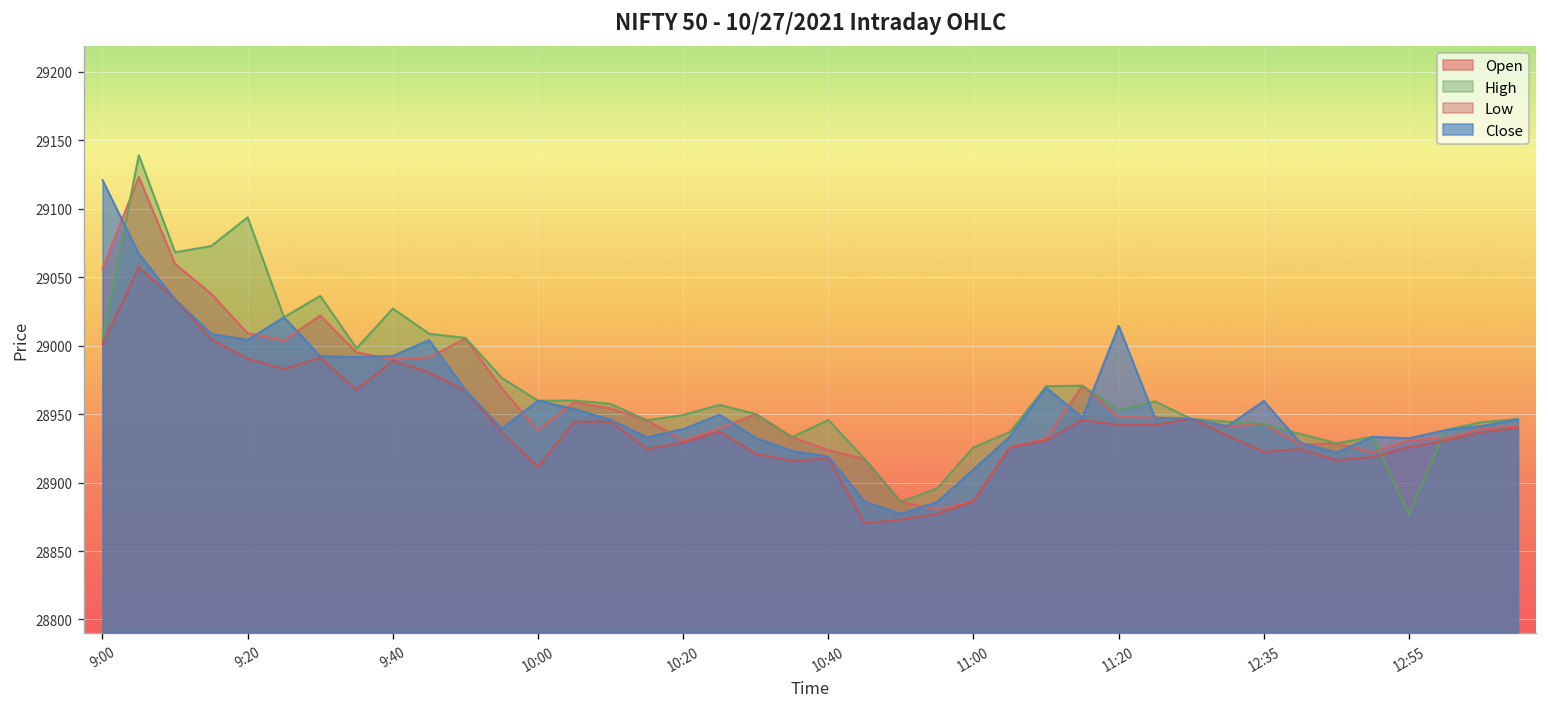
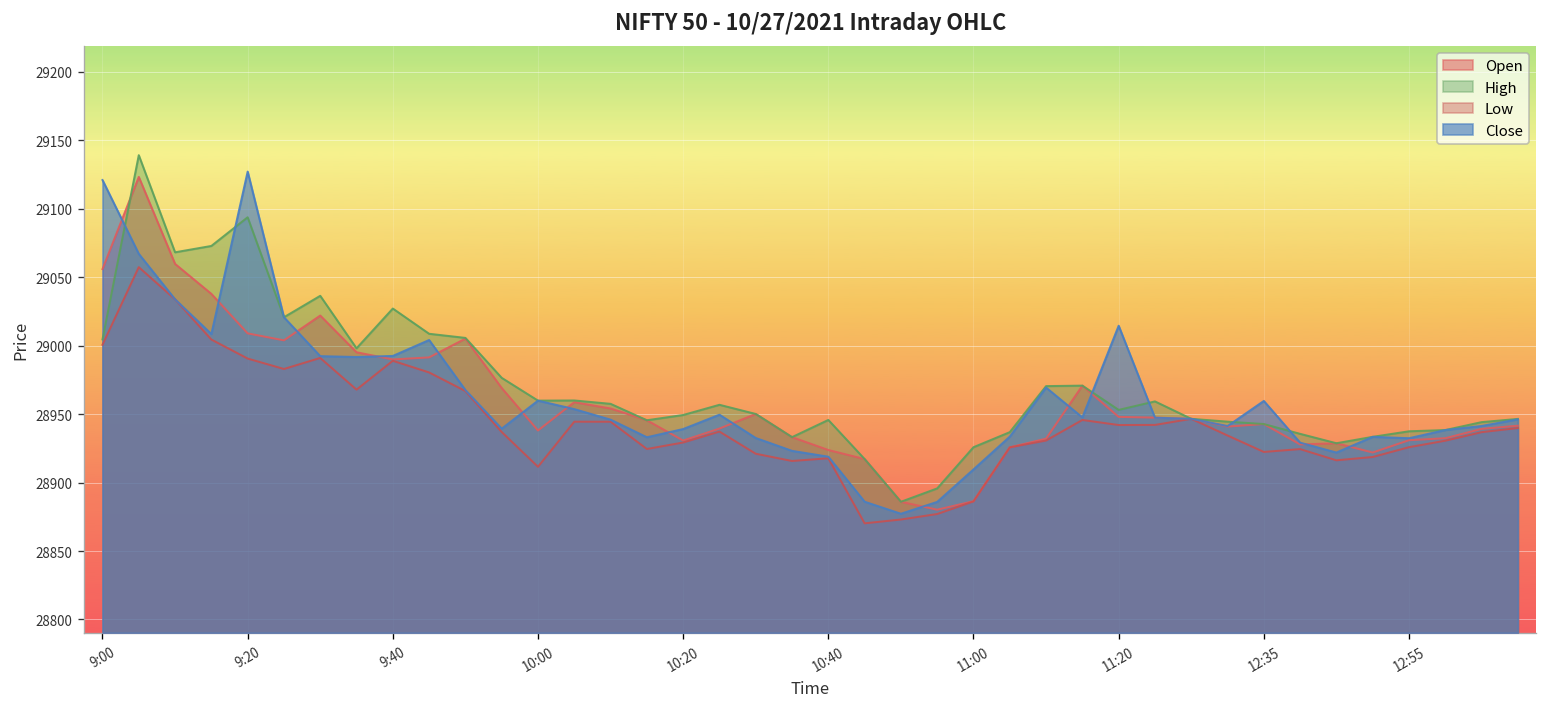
  {
    "High": {
      "9:00": 29005,
      "9:20": 29094,
      "9:40": 29027,
      "10:20": 28949,
      "10:40": 28946,
      "11:00": 28926,
      "11:20": 28953,
-     "12:55": 28877
+     "12:55": 28937
    },
    "Close": {
      "9:00": 29121,
-     "9:20": 29004,
+     "9:20": 29127,
      "9:40": 28993,
      "10:20": 28939,
      "11:00": 28910,
      "11:20": 29015,
      "12:35": 28960
    }
  }
